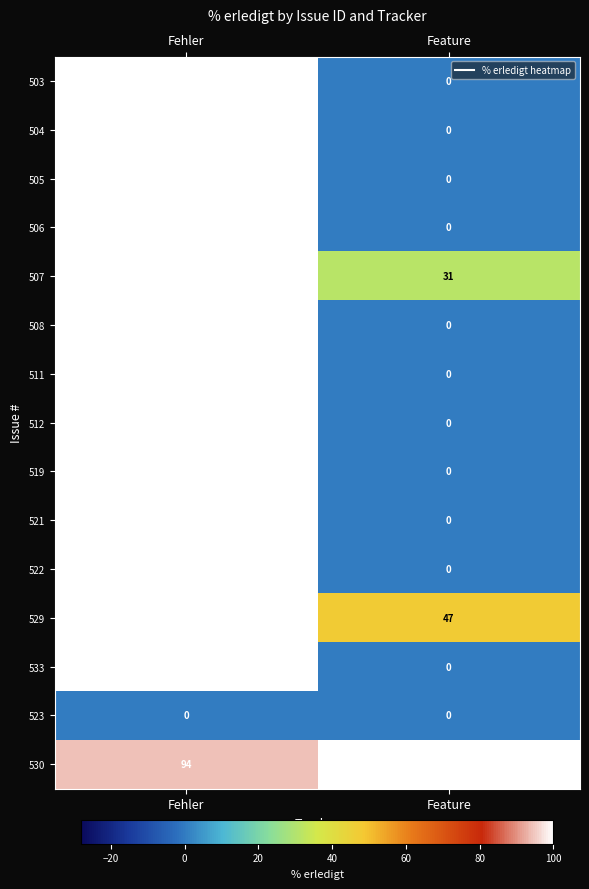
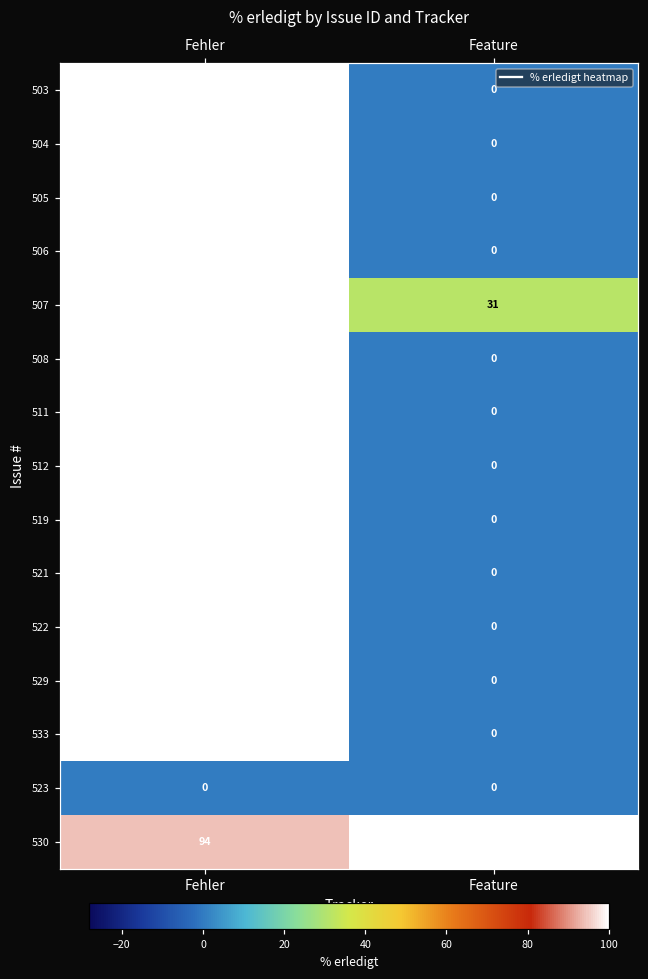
  {
    "504": {
      "Feature": 0
    },
    "505": {
      "Feature": 0
    },
    "506": {
      "Feature": 0
    },
    "507": {
      "Feature": 31
    },
    "508": {
      "Feature": 0
    },
    "511": {
      "Feature": 0
    },
    "512": {
      "Feature": 0
    },
    "519": {
      "Feature": 0
    },
    "521": {
      "Feature": 0
    },
    "522": {
      "Feature": 0
    },
    "529": {
-     "Feature": 47
+     "Feature": 0
    },
    "533": {
      "Feature": 0
    },
    "523": {
      "Fehler": 0,
      "Feature": 0
    },
    "530": {
      "Fehler": 94
    }
  }
